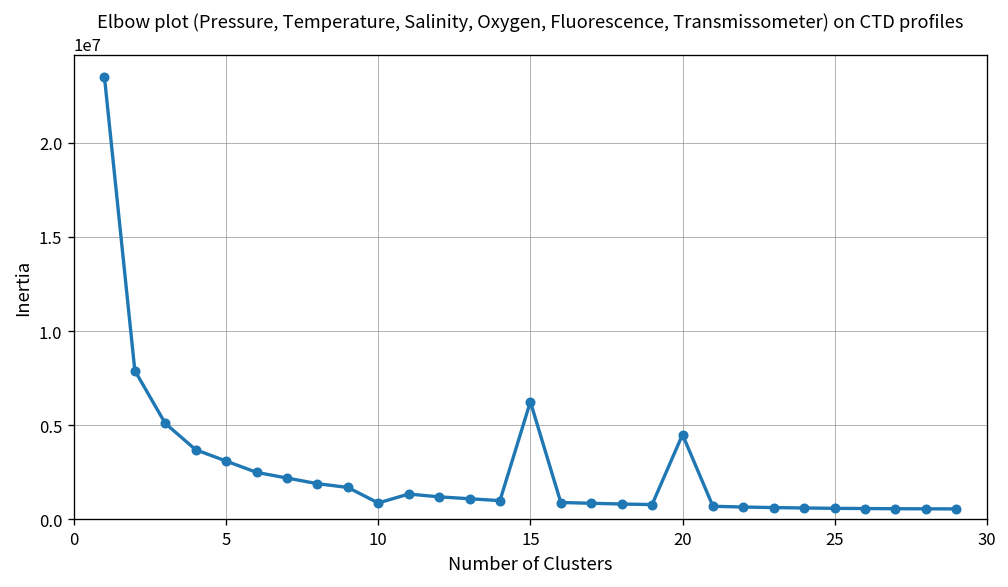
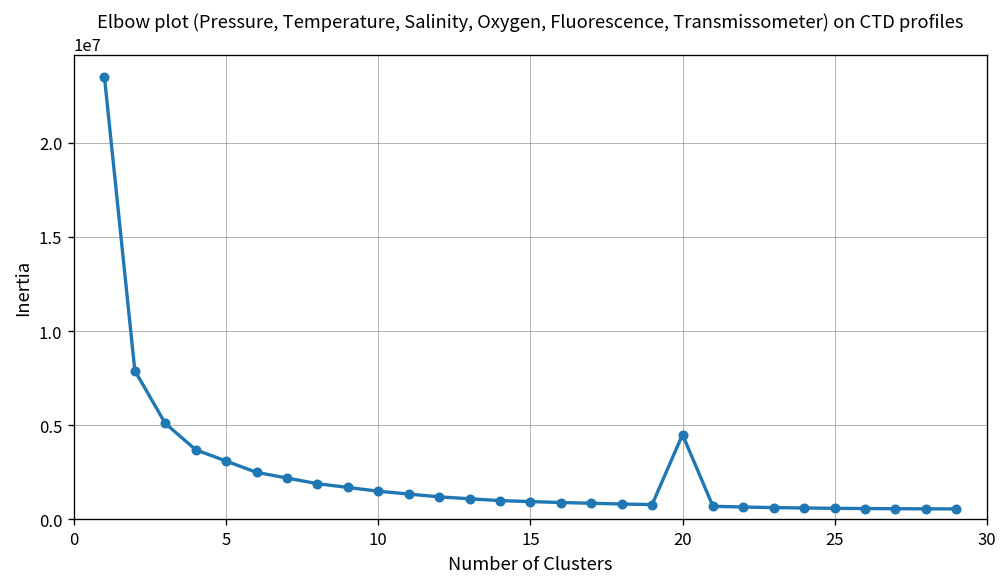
  {
    "5": 3100000,
-   "10": 900000,
-   "15": 6200000,
+   "10": 1500000,
+   "15": 1000000,
    "20": 4500000,
    "25": 600000
  }
